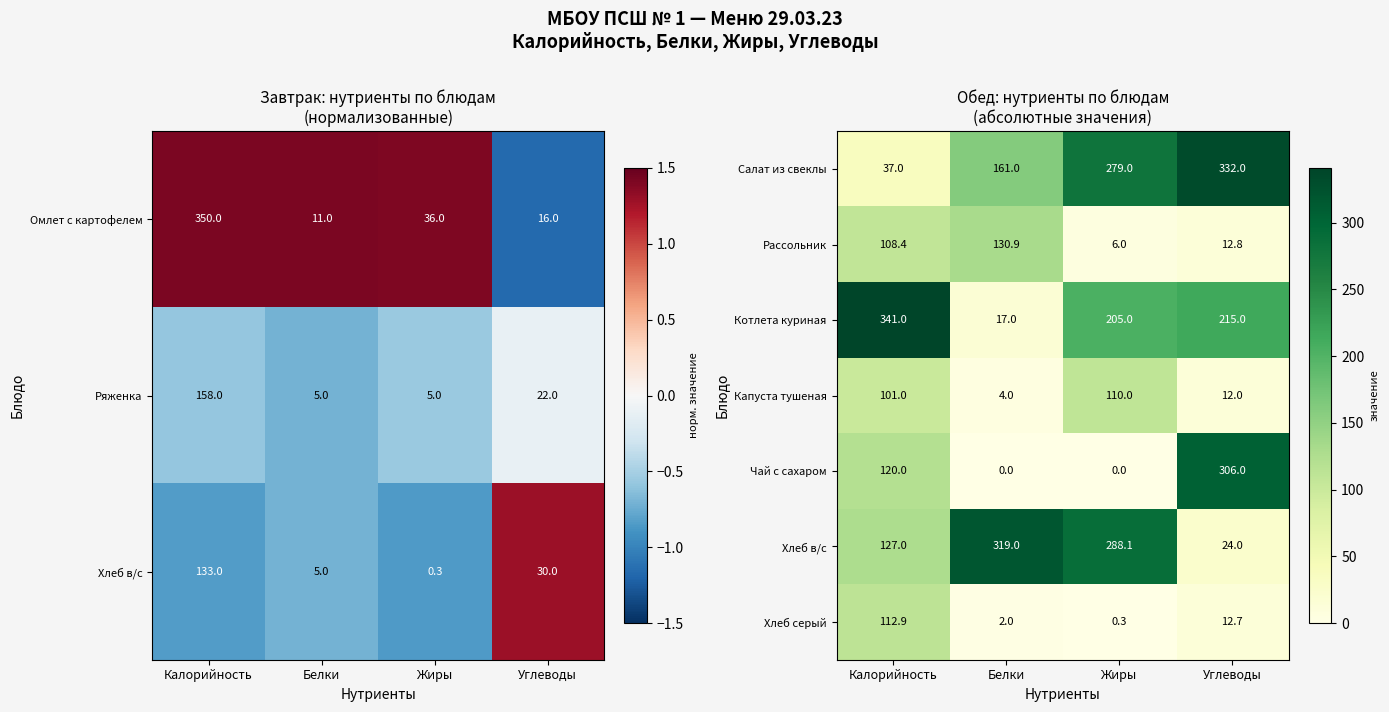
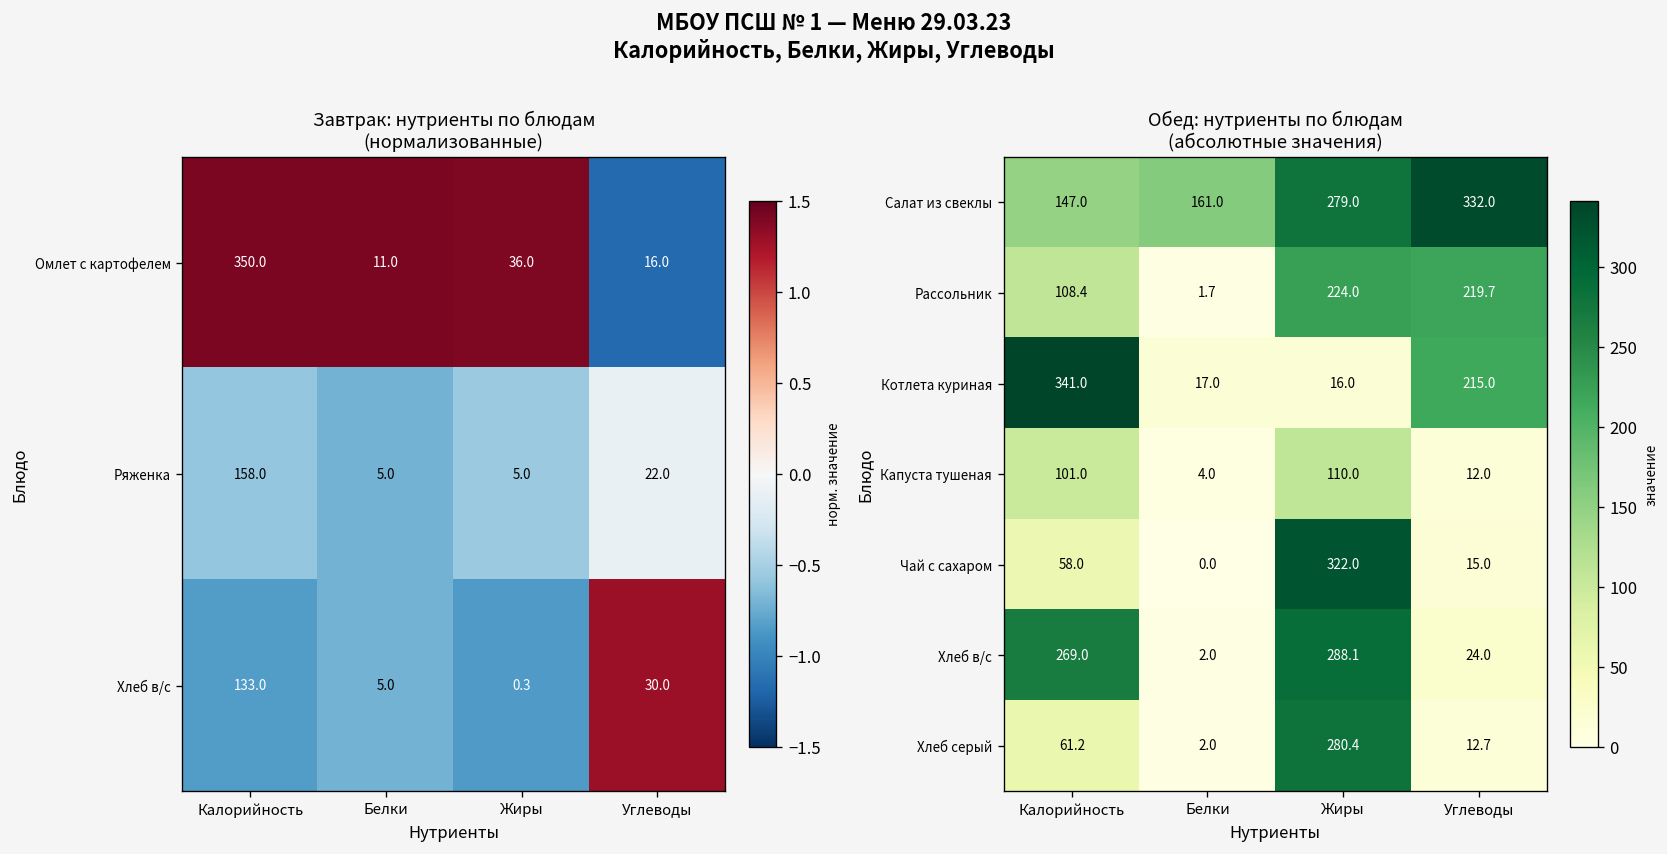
  {
    "Завтрак: нутриенты по блюдам (нормализованные)": {
      "Омлет с картофелем": {
        "Калорийность": 350.0,
        "Белки": 11.0,
        "Жиры": 36.0,
        "Углеводы": 16.0
      },
      "Ряженка": {
        "Калорийность": 158.0,
        "Белки": 5.0,
        "Жиры": 5.0,
        "Углеводы": 22.0
      },
      "Хлеб в/с": {
        "Калорийность": 133.0,
        "Белки": 5.0,
        "Жиры": 0.3,
        "Углеводы": 30.0
      }
    },
    "Обед: нутриенты по блюдам (абсолютные значения)": {
      "Салат из свеклы": {
-       "Калорийность": 37.0,
+       "Калорийность": 147.0,
        "Белки": 161.0,
        "Жиры": 279.0,
        "Углеводы": 332.0
      },
      "Рассольник": {
        "Калорийность": 108.4,
-       "Белки": 130.9,
-       "Жиры": 6.0,
-       "Углеводы": 12.8
+       "Белки": 1.7,
+       "Жиры": 224.0,
+       "Углеводы": 219.7
      },
      "Котлета куриная": {
        "Калорийность": 341.0,
        "Белки": 17.0,
-       "Жиры": 205.0,
+       "Жиры": 16.0,
        "Углеводы": 215.0
      },
      "Капуста тушеная": {
        "Калорийность": 101.0,
        "Белки": 4.0,
        "Жиры": 110.0,
        "Углеводы": 12.0
      },
      "Чай с сахаром": {
-       "Калорийность": 120.0,
+       "Калорийность": 58.0,
        "Белки": 0.0,
-       "Жиры": 0.0,
-       "Углеводы": 306.0
+       "Жиры": 322.0,
+       "Углеводы": 15.0
      },
      "Хлеб в/с": {
-       "Калорийность": 127.0,
-       "Белки": 319.0,
+       "Калорийность": 269.0,
+       "Белки": 2.0,
        "Жиры": 288.1,
        "Углеводы": 24.0
      },
      "Хлеб серый": {
-       "Калорийность": 112.9,
+       "Калорийность": 61.2,
        "Белки": 2.0,
-       "Жиры": 0.3,
+       "Жиры": 280.4,
        "Углеводы": 12.7
      }
    }
  }
